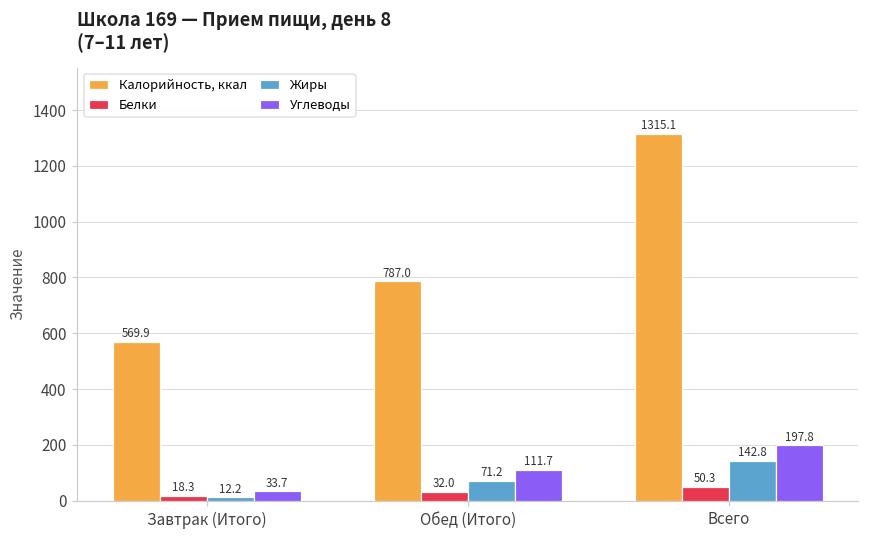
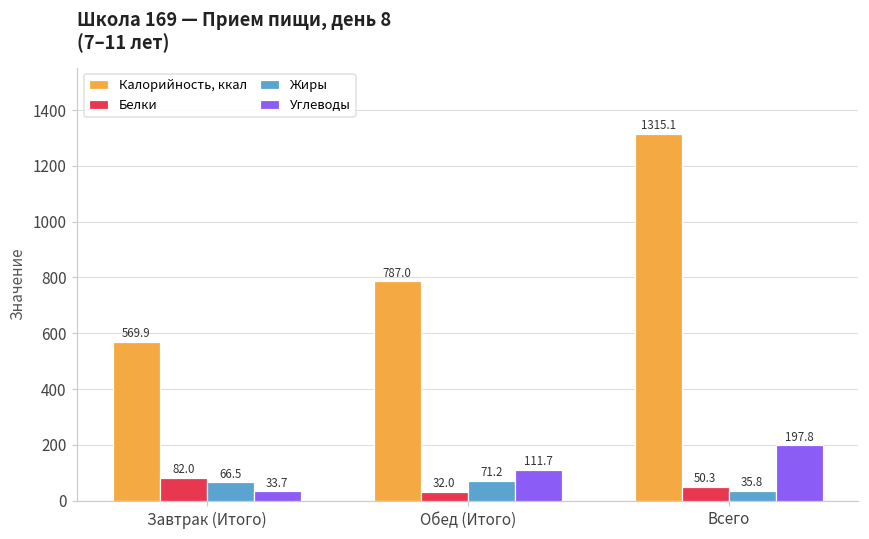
  {
    "Калорийность, ккал": {
      "Завтрак (Итого)": 569.9,
      "Обед (Итого)": 787.0,
      "Всего": 1315.1
    },
    "Белки": {
-     "Завтрак (Итого)": 18.3,
+     "Завтрак (Итого)": 82.0,
      "Обед (Итого)": 32.0,
      "Всего": 50.3
    },
    "Жиры": {
-     "Завтрак (Итого)": 12.2,
+     "Завтрак (Итого)": 66.5,
      "Обед (Итого)": 71.2,
-     "Всего": 142.8
+     "Всего": 35.8
    },
    "Углеводы": {
      "Завтрак (Итого)": 33.7,
      "Обед (Итого)": 111.7,
      "Всего": 197.8
    }
  }
